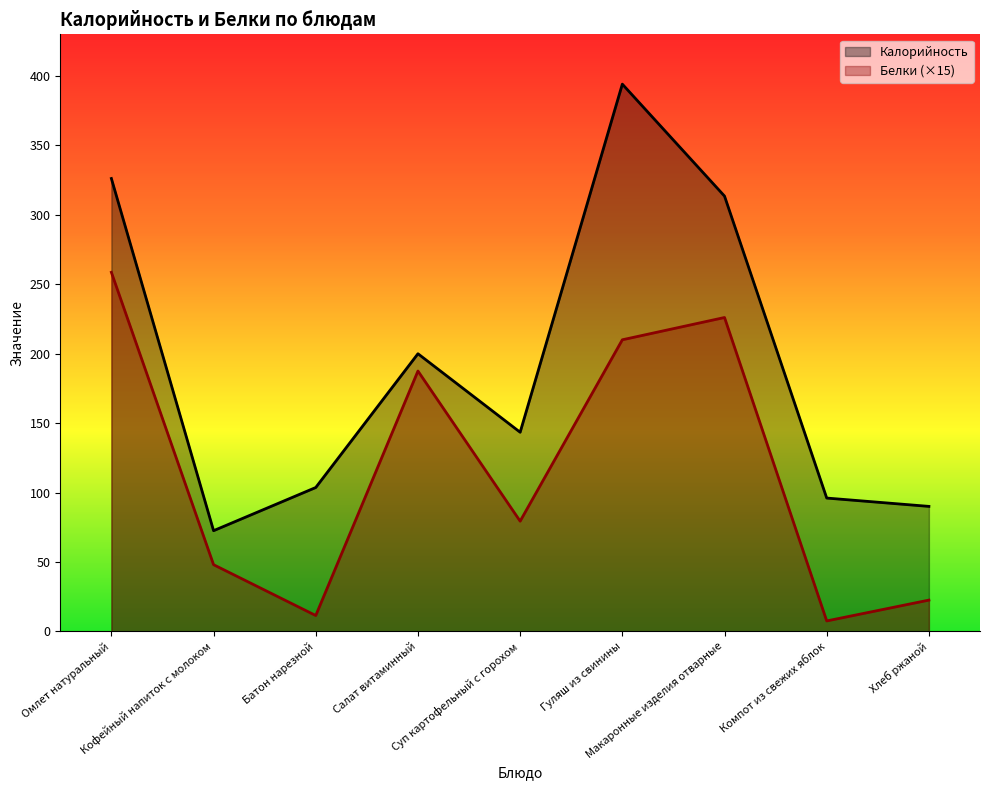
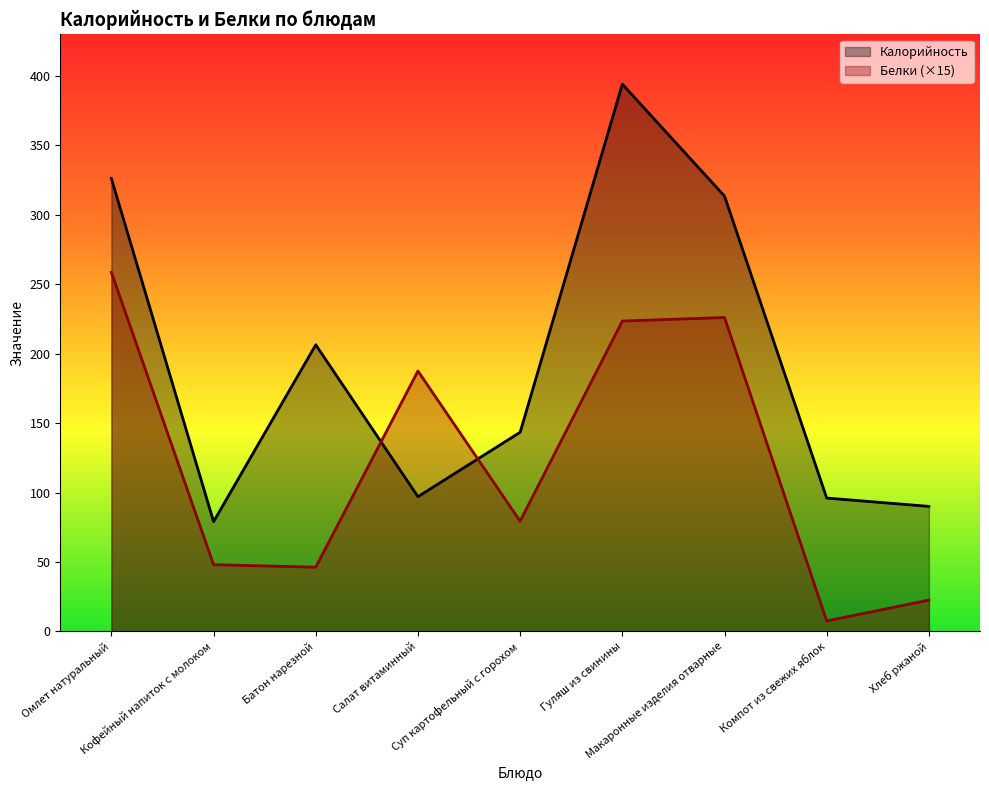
  {
    "Калорийность": {
      "Омлет натуральный": 326,
-     "Кофейный напиток с молоком": 73,
-     "Батон нарезной": 104,
-     "Салат витаминный": 200,
+     "Кофейный напиток с молоком": 79,
+     "Батон нарезной": 206,
+     "Салат витаминный": 97,
      "Суп картофельный с горохом": 143,
      "Гуляш из свинины": 394,
      "Макаронные изделия отварные": 313,
      "Компот из свежих яблок": 96,
      "Хлеб ржаной": 90
    },
    "Белки (×15)": {
      "Омлет натуральный": 259,
      "Кофейный напиток с молоком": 48,
-     "Батон нарезной": 11,
+     "Батон нарезной": 46,
      "Салат витаминный": 188,
      "Суп картофельный с горохом": 79,
-     "Гуляш из свинины": 210,
+     "Гуляш из свинины": 224,
      "Макаронные изделия отварные": 226,
      "Компот из свежих яблок": 8,
      "Хлеб ржаной": 23
    }
  }
